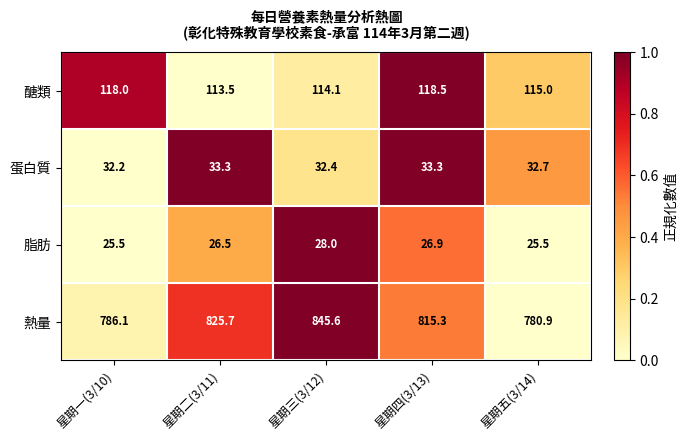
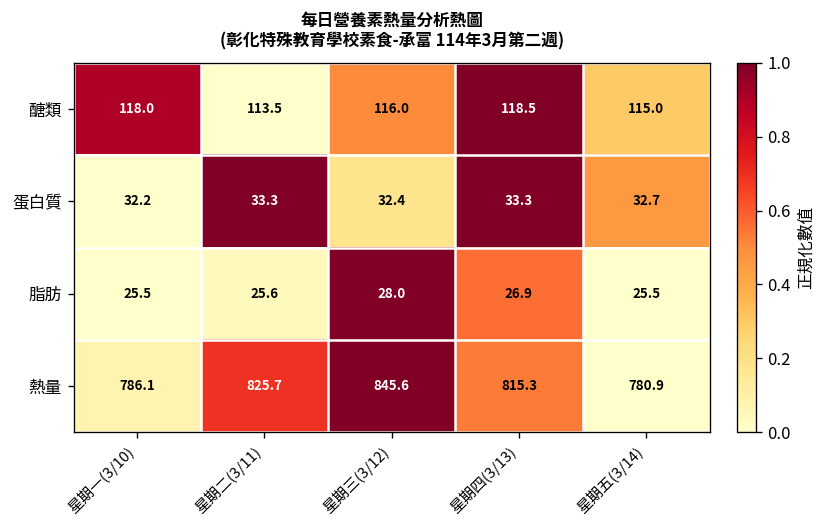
  {
    "醣類": {
      "星期一(3/10)": 118.0,
      "星期二(3/11)": 113.5,
-     "星期三(3/12)": 114.1,
+     "星期三(3/12)": 116.0,
      "星期四(3/13)": 118.5,
      "星期五(3/14)": 115.0
    },
    "蛋白質": {
      "星期一(3/10)": 32.2,
      "星期二(3/11)": 33.3,
      "星期三(3/12)": 32.4,
      "星期四(3/13)": 33.3,
      "星期五(3/14)": 32.7
    },
    "脂肪": {
      "星期一(3/10)": 25.5,
-     "星期二(3/11)": 26.5,
+     "星期二(3/11)": 25.6,
      "星期三(3/12)": 28.0,
      "星期四(3/13)": 26.9,
      "星期五(3/14)": 25.5
    },
    "熱量": {
      "星期一(3/10)": 786.1,
      "星期二(3/11)": 825.7,
      "星期三(3/12)": 845.6,
      "星期四(3/13)": 815.3,
      "星期五(3/14)": 780.9
    }
  }
